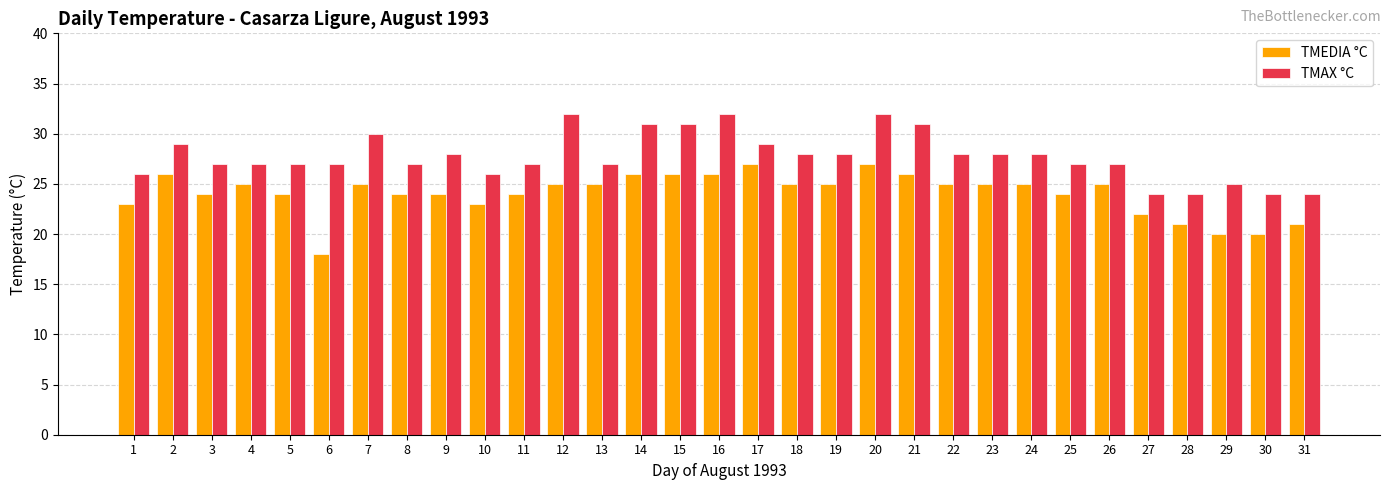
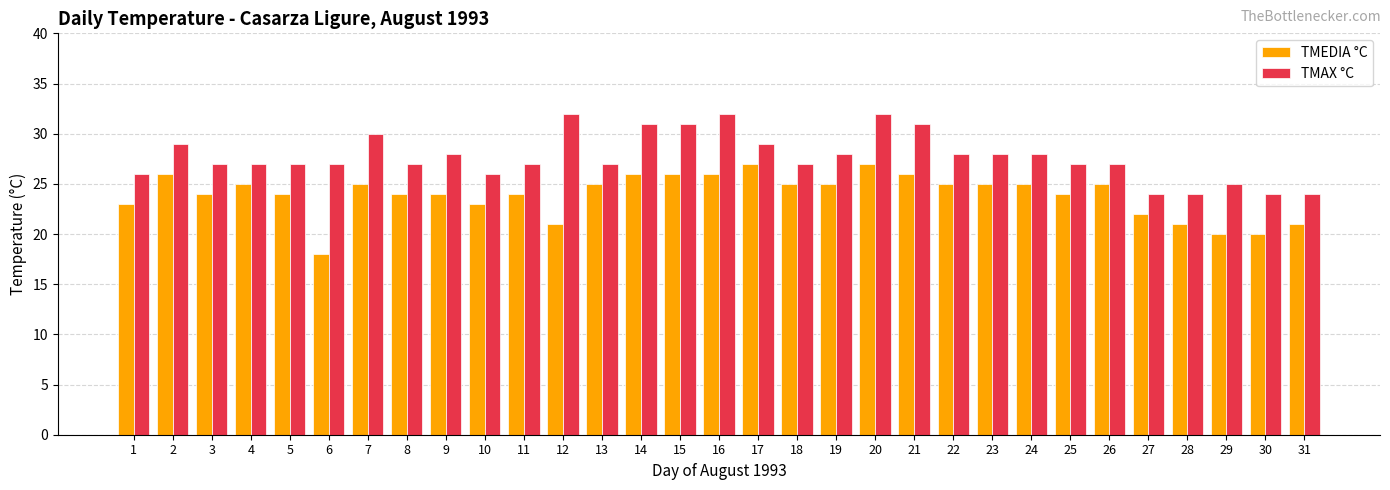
  {
    "TMEDIA °C": {
      "1": 23,
      "2": 26,
      "3": 24,
      "4": 25,
      "5": 24,
      "6": 18,
      "7": 25,
      "8": 24,
      "9": 24,
      "10": 23,
      "11": 24,
-     "12": 25,
+     "12": 21,
      "13": 25,
      "14": 26,
      "15": 26,
      "16": 26,
      "17": 27,
      "18": 25,
      "19": 25,
      "20": 27,
      "21": 26,
      "22": 25,
      "23": 25,
      "24": 25,
      "25": 24,
      "26": 25,
      "27": 22,
      "28": 21,
      "29": 20,
      "30": 20,
      "31": 21
    },
    "TMAX °C": {
      "1": 26,
      "2": 29,
      "3": 27,
      "4": 27,
      "5": 27,
      "6": 27,
      "7": 30,
      "8": 27,
      "9": 28,
      "10": 26,
      "11": 27,
      "12": 32,
      "13": 27,
      "14": 31,
      "15": 31,
      "16": 32,
      "17": 29,
-     "18": 28,
+     "18": 27,
      "19": 28,
      "20": 32,
      "21": 31,
      "22": 28,
      "23": 28,
      "24": 28,
      "25": 27,
      "26": 27,
      "27": 24,
      "28": 24,
      "29": 25,
      "30": 24,
      "31": 24
    }
  }
